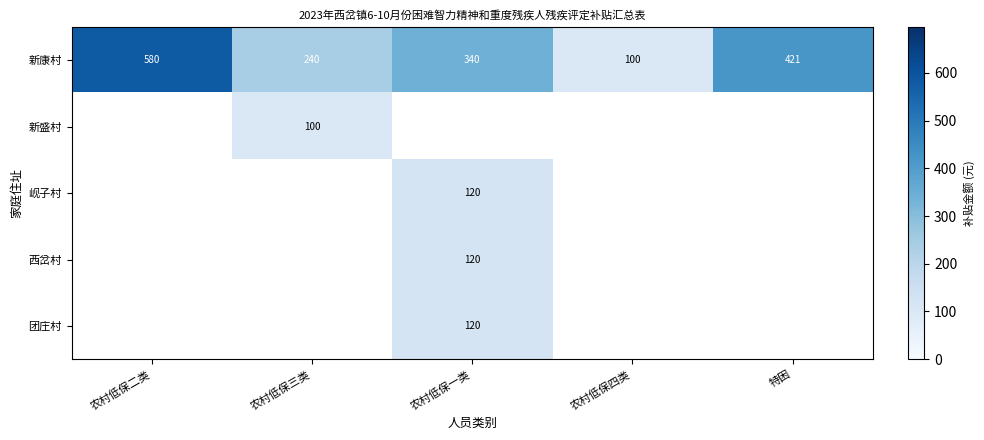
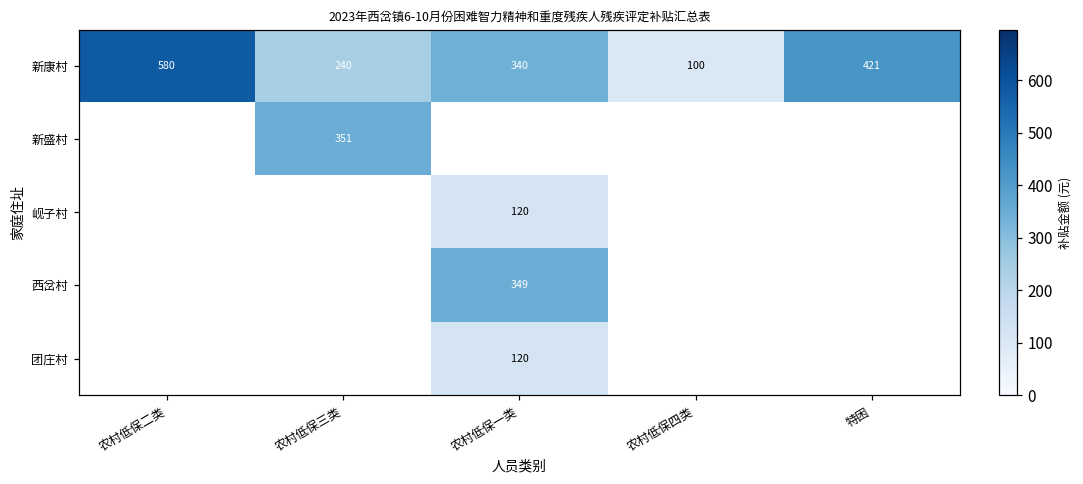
  {
    "新康村": {
      "农村低保二类": 580,
      "农村低保三类": 240,
      "农村低保一类": 340,
      "农村低保四类": 100,
      "特困": 421
    },
    "新盛村": {
-     "农村低保三类": 100
+     "农村低保三类": 351
    },
    "岘子村": {
      "农村低保一类": 120
    },
    "西岔村": {
-     "农村低保一类": 120
+     "农村低保一类": 349
    },
    "团庄村": {
      "农村低保一类": 120
    }
  }
